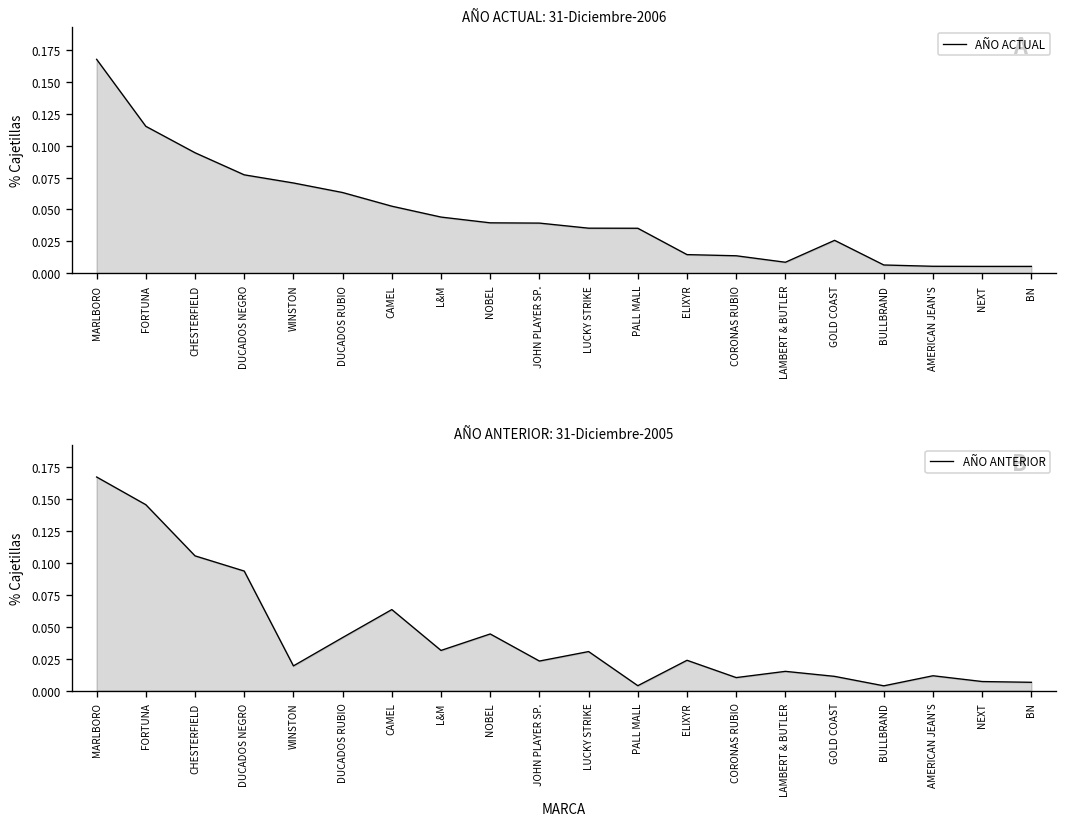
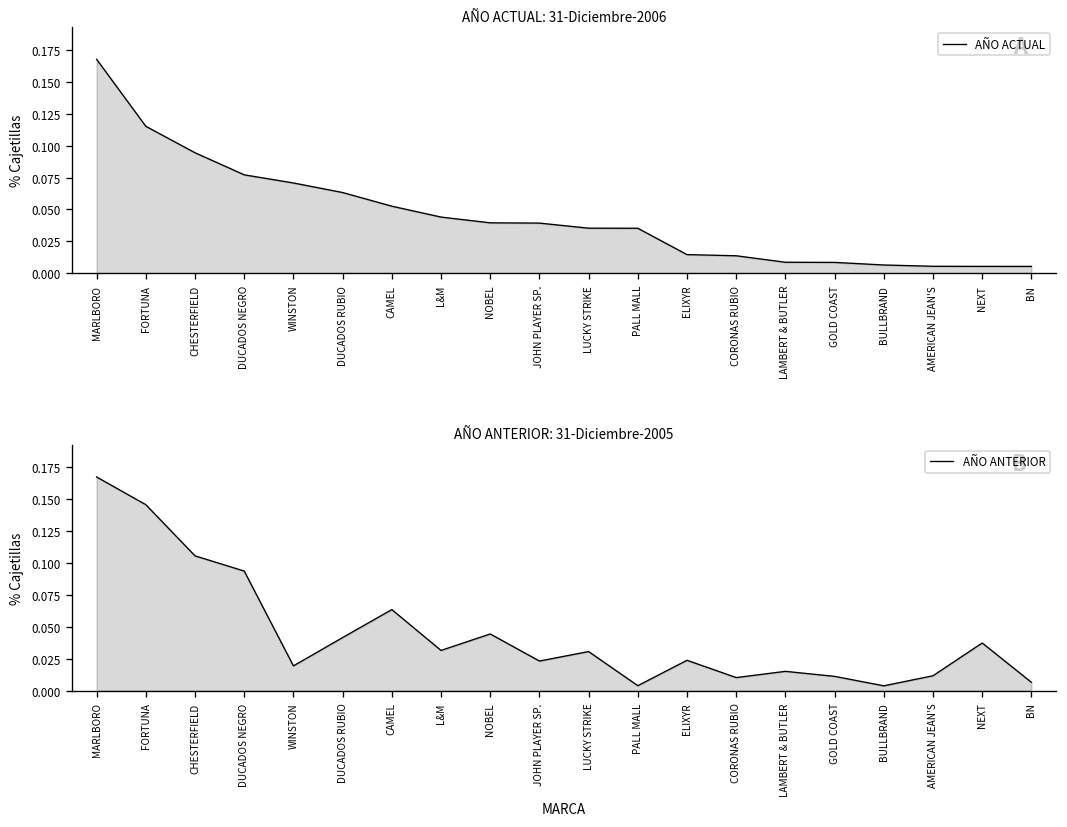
  {
    "AÑO ACTUAL: 31-Diciembre-2006": {
      "MARLBORO": 0.168,
      "FORTUNA": 0.115,
      "CHESTERFIELD": 0.094,
      "DUCADOS NEGRO": 0.077,
      "WINSTON": 0.071,
      "DUCADOS RUBIO": 0.063,
      "CAMEL": 0.053,
      "L&M": 0.044,
      "NOBEL": 0.039,
      "JOHN PLAYER SP.": 0.039,
      "LUCKY STRIKE": 0.035,
      "PALL MALL": 0.035,
      "ELIXYR": 0.015,
      "CORONAS RUBIO": 0.014,
      "LAMBERT & BUTLER": 0.009,
-     "GOLD COAST": 0.026,
+     "GOLD COAST": 0.008,
      "BULLBRAND": 0.006,
      "AMERICAN JEAN'S": 0.005,
      "NEXT": 0.005,
      "BN": 0.005
    },
    "AÑO ANTERIOR: 31-Diciembre-2005": {
      "MARLBORO": 0.168,
      "FORTUNA": 0.146,
      "CHESTERFIELD": 0.106,
      "DUCADOS NEGRO": 0.094,
      "WINSTON": 0.019,
      "DUCADOS RUBIO": 0.042,
      "CAMEL": 0.064,
      "L&M": 0.032,
      "NOBEL": 0.045,
      "JOHN PLAYER SP.": 0.023,
      "LUCKY STRIKE": 0.031,
      "PALL MALL": 0.004,
      "ELIXYR": 0.024,
      "CORONAS RUBIO": 0.010,
      "LAMBERT & BUTLER": 0.015,
      "GOLD COAST": 0.011,
      "BULLBRAND": 0.004,
      "AMERICAN JEAN'S": 0.012,
-     "NEXT": 0.007,
+     "NEXT": 0.037,
      "BN": 0.007
    }
  }
